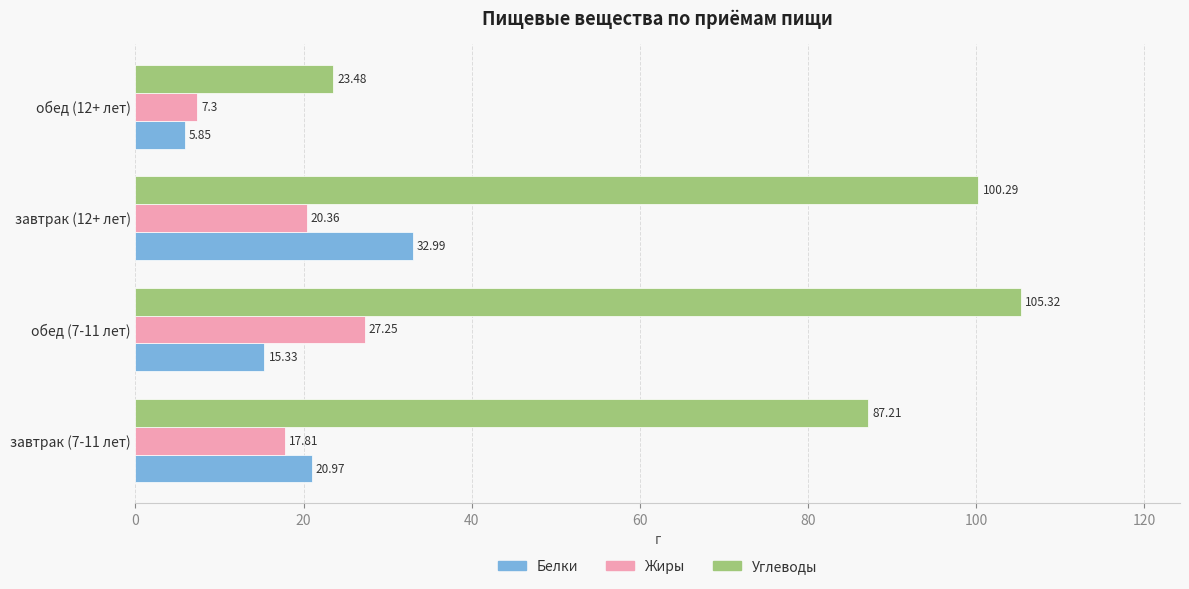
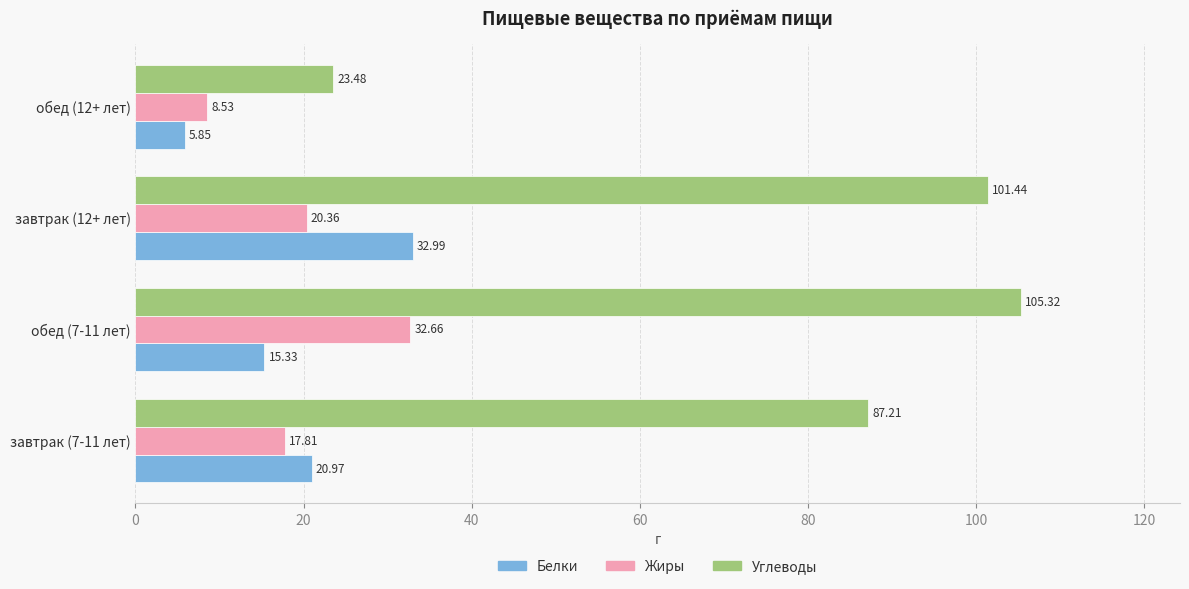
  {
    "Белки": {
      "обед (12+ лет)": 5.85,
      "завтрак (12+ лет)": 32.99,
      "обед (7-11 лет)": 15.33,
      "завтрак (7-11 лет)": 20.97
    },
    "Жиры": {
-     "обед (12+ лет)": 7.3,
+     "обед (12+ лет)": 8.53,
      "завтрак (12+ лет)": 20.36,
-     "обед (7-11 лет)": 27.25,
+     "обед (7-11 лет)": 32.66,
      "завтрак (7-11 лет)": 17.81
    },
    "Углеводы": {
      "обед (12+ лет)": 23.48,
-     "завтрак (12+ лет)": 100.29,
+     "завтрак (12+ лет)": 101.44,
      "обед (7-11 лет)": 105.32,
      "завтрак (7-11 лет)": 87.21
    }
  }
